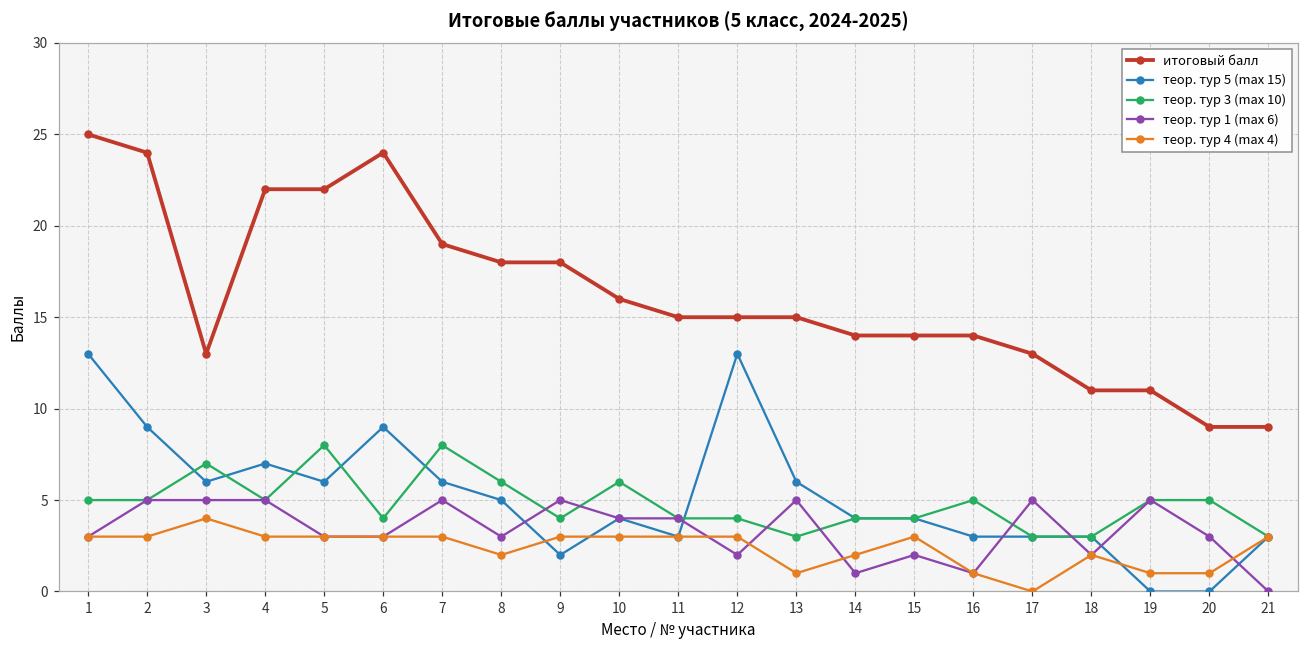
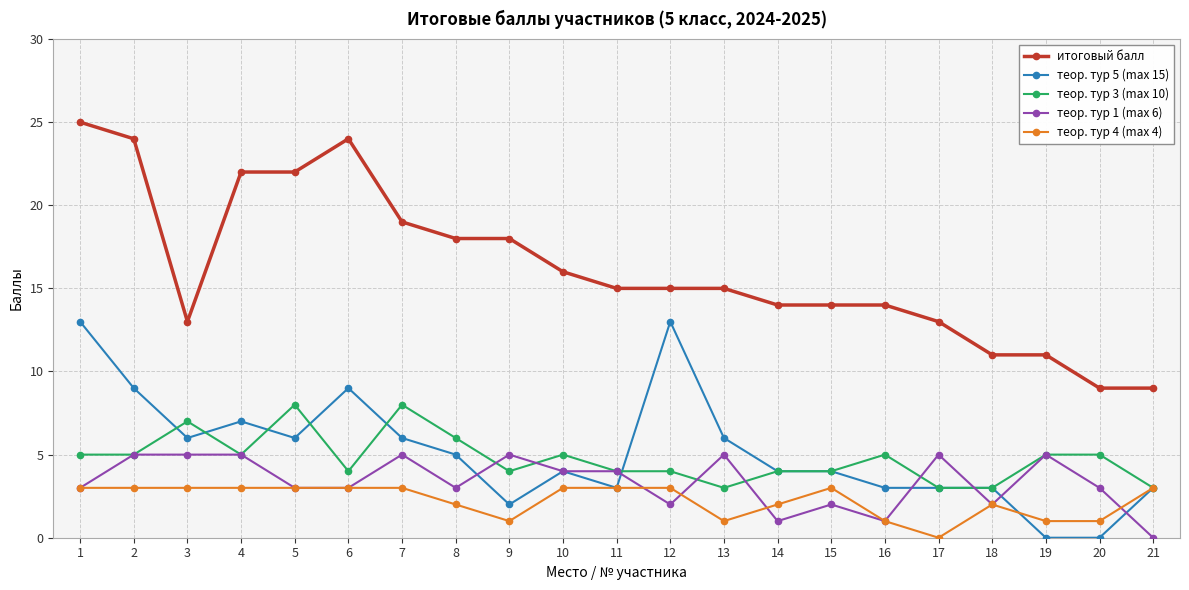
  {
    "итоговый балл": {
      "1": 25,
      "2": 24,
      "3": 13,
      "4": 22,
      "5": 22,
      "6": 24,
      "7": 19,
      "8": 18,
      "9": 18,
      "10": 16,
      "11": 15,
      "12": 15,
      "13": 15,
      "14": 14,
      "15": 14,
      "16": 14,
      "17": 13,
      "18": 11,
      "19": 11,
      "20": 9,
      "21": 9
    },
    "теор. тур 5 (max 15)": {
      "1": 13,
      "2": 9,
      "3": 6,
      "4": 7,
      "5": 6,
      "6": 9,
      "7": 6,
      "8": 5,
      "9": 2,
      "12": 13,
      "13": 6,
      "16": 3,
      "19": 0,
      "20": 0
    },
    "теор. тур 3 (max 10)": {
      "1": 5,
      "3": 7,
      "5": 8,
      "6": 4,
      "7": 8,
      "8": 6,
      "9": 4,
-     "10": 6,
+     "10": 5,
      "12": 4,
      "13": 3,
      "16": 5,
      "20": 5
    },
    "теор. тур 1 (max 6)": {
      "3": 5,
      "7": 5,
      "8": 3,
      "9": 5,
      "12": 2,
      "13": 5,
      "14": 1,
      "15": 2,
      "17": 5,
      "20": 3,
      "21": 0
    },
    "теор. тур 4 (max 4)": {
      "2": 3,
-     "3": 4,
+     "3": 3,
      "4": 3,
      "7": 3,
      "8": 2,
-     "9": 3,
+     "9": 1,
      "10": 3,
      "12": 3,
      "13": 1,
      "14": 2,
      "15": 3,
      "17": 0,
      "19": 1,
      "20": 1
    }
  }
